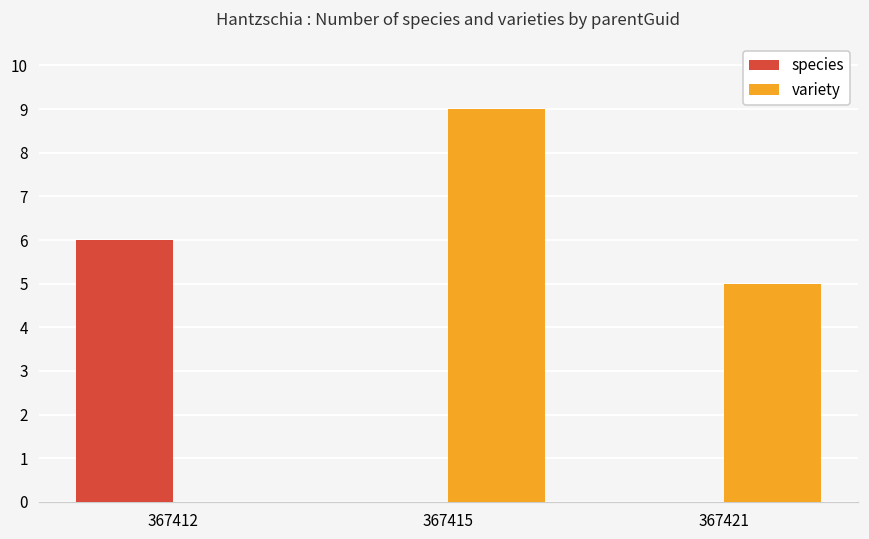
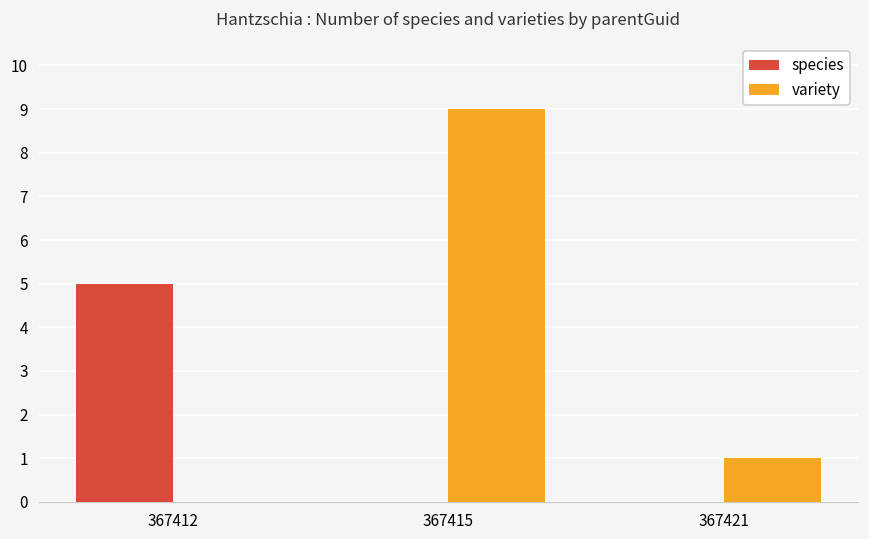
  {
    "species": {
-     "367412": 6,
+     "367412": 5,
      "367415": 0,
      "367421": 0
    },
    "variety": {
      "367412": 0,
      "367415": 9,
-     "367421": 5
+     "367421": 1
    }
  }
